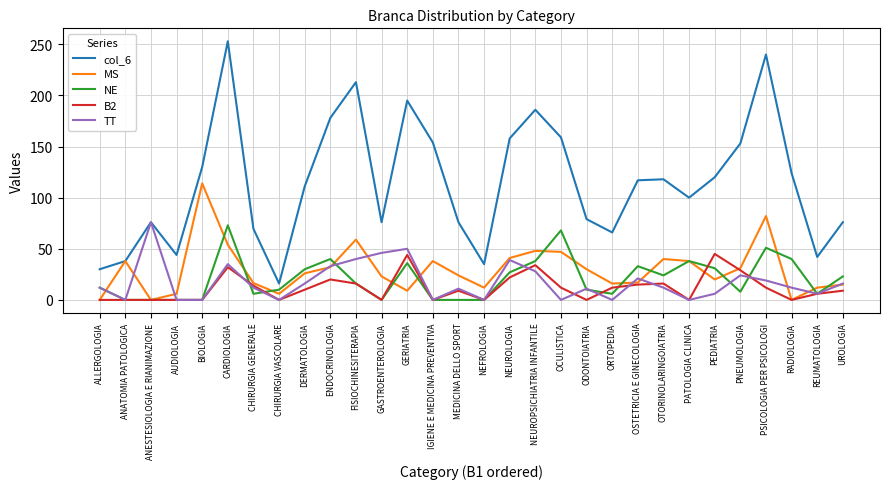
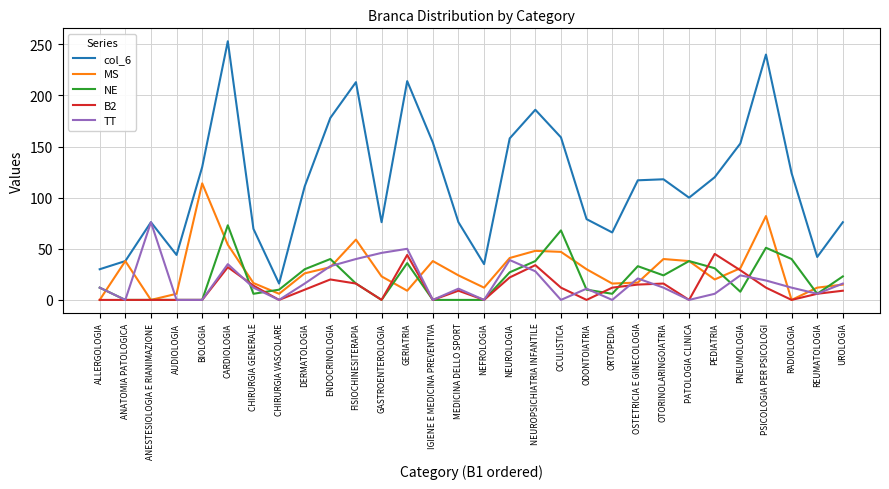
  {
    "col_6": {
      "ALLERGOLOGIA": 30,
      "AUDIOLOGIA": 44,
      "BIOLOGIA": 130,
      "CARDIOLOGIA": 253,
      "CHIRURGIA GENERALE": 70,
      "CHIRURGIA VASCOLARE": 16,
      "DERMATOLOGIA": 111,
      "ENDOCRINOLOGIA": 178,
      "FISIOCHINESITERAPIA": 213,
      "GASTROENTEROLOGIA": 76,
-     "GERIATRIA": 195,
+     "GERIATRIA": 214,
      "IGIENE E MEDICINA PREVENTIVA": 154,
      "MEDICINA DELLO SPORT": 76,
      "NEFROLOGIA": 35,
      "NEUROLOGIA": 158,
      "NEUROPSICHIATRIA INFANTILE": 186,
      "OCULISTICA": 159,
      "ODONTOIATRIA": 79,
      "ORTOPEDIA": 66,
      "OSTETRICIA E GINECOLOGIA": 117,
      "OTORINOLARINGOIATRIA": 118,
      "PATOLOGIA CLINICA": 100,
      "PEDIATRIA": 120,
      "PNEUMOLOGIA": 153,
      "PSICOLOGIA PER PSICOLOGI": 240,
      "RADIOLOGIA": 124,
      "REUMATOLOGIA": 42,
      "UROLOGIA": 76
    },
    "MS": {
      "AUDIOLOGIA": 6,
      "BIOLOGIA": 114,
      "CARDIOLOGIA": 54,
      "CHIRURGIA GENERALE": 17,
      "CHIRURGIA VASCOLARE": 6,
      "DERMATOLOGIA": 26,
      "FISIOCHINESITERAPIA": 59,
      "GASTROENTEROLOGIA": 23,
      "GERIATRIA": 9,
      "IGIENE E MEDICINA PREVENTIVA": 38,
      "MEDICINA DELLO SPORT": 24,
      "NEFROLOGIA": 12,
      "NEUROPSICHIATRIA INFANTILE": 48,
      "OCULISTICA": 47,
      "ODONTOIATRIA": 30,
      "ORTOPEDIA": 16,
      "OTORINOLARINGOIATRIA": 40,
      "PEDIATRIA": 20,
      "PSICOLOGIA PER PSICOLOGI": 82,
      "REUMATOLOGIA": 12
    },
    "NE": {
      "CARDIOLOGIA": 73,
      "CHIRURGIA GENERALE": 6,
      "CHIRURGIA VASCOLARE": 10,
      "DERMATOLOGIA": 30,
      "ENDOCRINOLOGIA": 40,
      "GERIATRIA": 36,
      "MEDICINA DELLO SPORT": 0,
      "NEUROLOGIA": 27,
      "NEUROPSICHIATRIA INFANTILE": 38,
      "OCULISTICA": 68,
      "ORTOPEDIA": 6,
      "OSTETRICIA E GINECOLOGIA": 33,
      "OTORINOLARINGOIATRIA": 24,
      "PEDIATRIA": 31,
      "PNEUMOLOGIA": 8,
      "PSICOLOGIA PER PSICOLOGI": 51,
      "RADIOLOGIA": 40,
      "UROLOGIA": 23
    },
    "B2": {
      "CARDIOLOGIA": 32,
      "DERMATOLOGIA": 10,
      "ENDOCRINOLOGIA": 20,
      "GERIATRIA": 44,
      "NEUROLOGIA": 22,
      "NEUROPSICHIATRIA INFANTILE": 34,
      "OCULISTICA": 12,
      "ODONTOIATRIA": 0,
      "ORTOPEDIA": 12,
      "OTORINOLARINGOIATRIA": 16,
      "PEDIATRIA": 45,
      "PSICOLOGIA PER PSICOLOGI": 12,
      "UROLOGIA": 9
    },
    "TT": {
      "CARDIOLOGIA": 35,
      "DERMATOLOGIA": 16,
      "FISIOCHINESITERAPIA": 40,
      "GASTROENTEROLOGIA": 46,
      "GERIATRIA": 50,
      "NEUROPSICHIATRIA INFANTILE": 28,
      "OCULISTICA": 0,
      "ORTOPEDIA": 0,
      "OSTETRICIA E GINECOLOGIA": 21,
      "OTORINOLARINGOIATRIA": 12,
      "PEDIATRIA": 6,
      "PNEUMOLOGIA": 24,
      "PSICOLOGIA PER PSICOLOGI": 19,
      "RADIOLOGIA": 12
    }
  }
